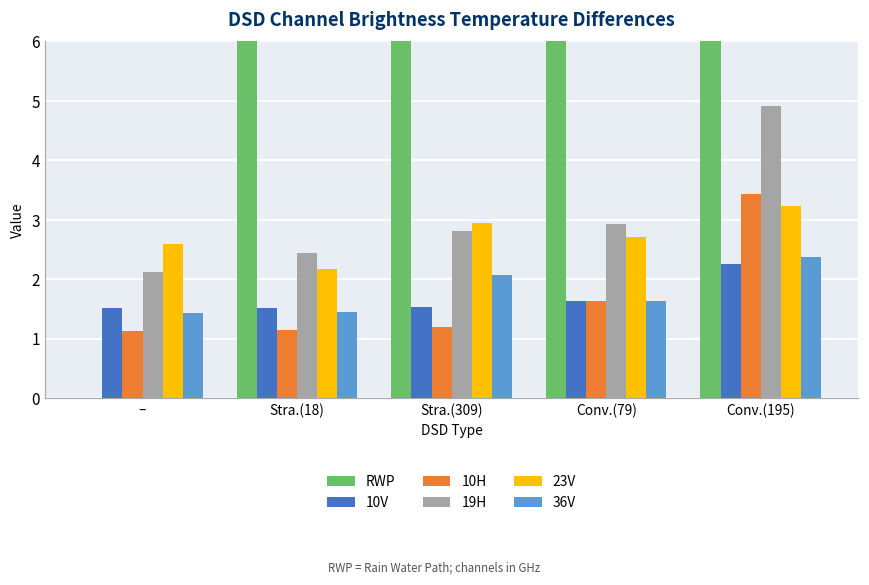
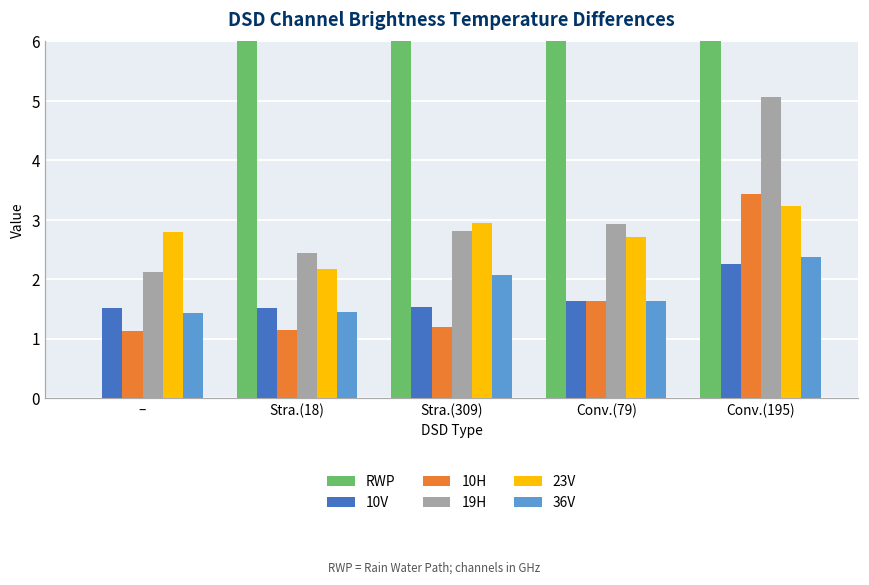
  {
    "RWP": {
      "–": 0.0
    },
    "10H": {
      "–": 1.1,
      "Stra.(18)": 1.1,
      "Stra.(309)": 1.2,
      "Conv.(79)": 1.6,
      "Conv.(195)": 3.4
    },
    "19H": {
      "–": 2.1,
      "Stra.(18)": 2.4,
      "Stra.(309)": 2.8,
      "Conv.(79)": 2.9,
-     "Conv.(195)": 4.9
+     "Conv.(195)": 5.1
    },
    "23V": {
-     "–": 2.6,
+     "–": 2.8,
      "Stra.(18)": 2.2,
      "Stra.(309)": 2.9,
      "Conv.(79)": 2.7,
      "Conv.(195)": 3.2
    }
  }
